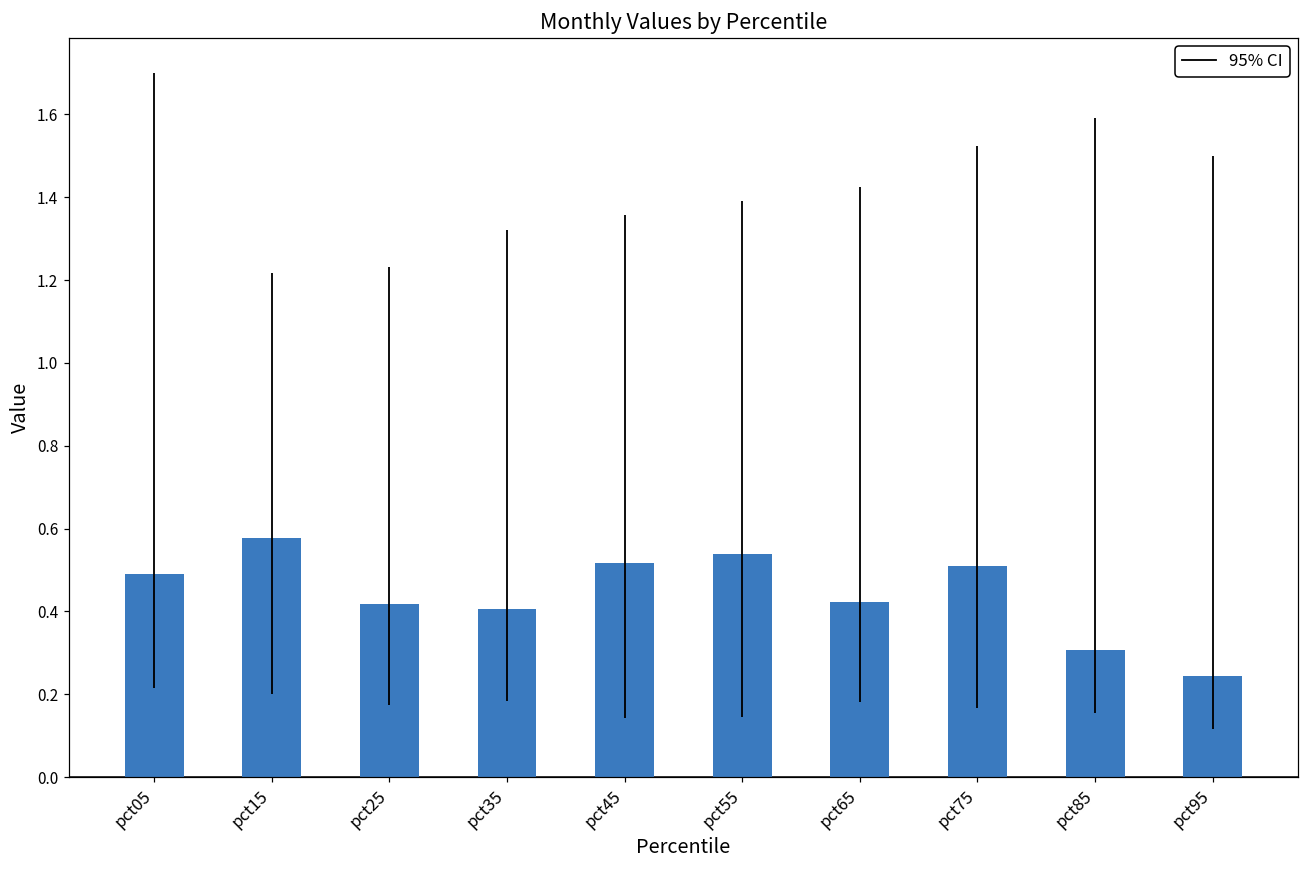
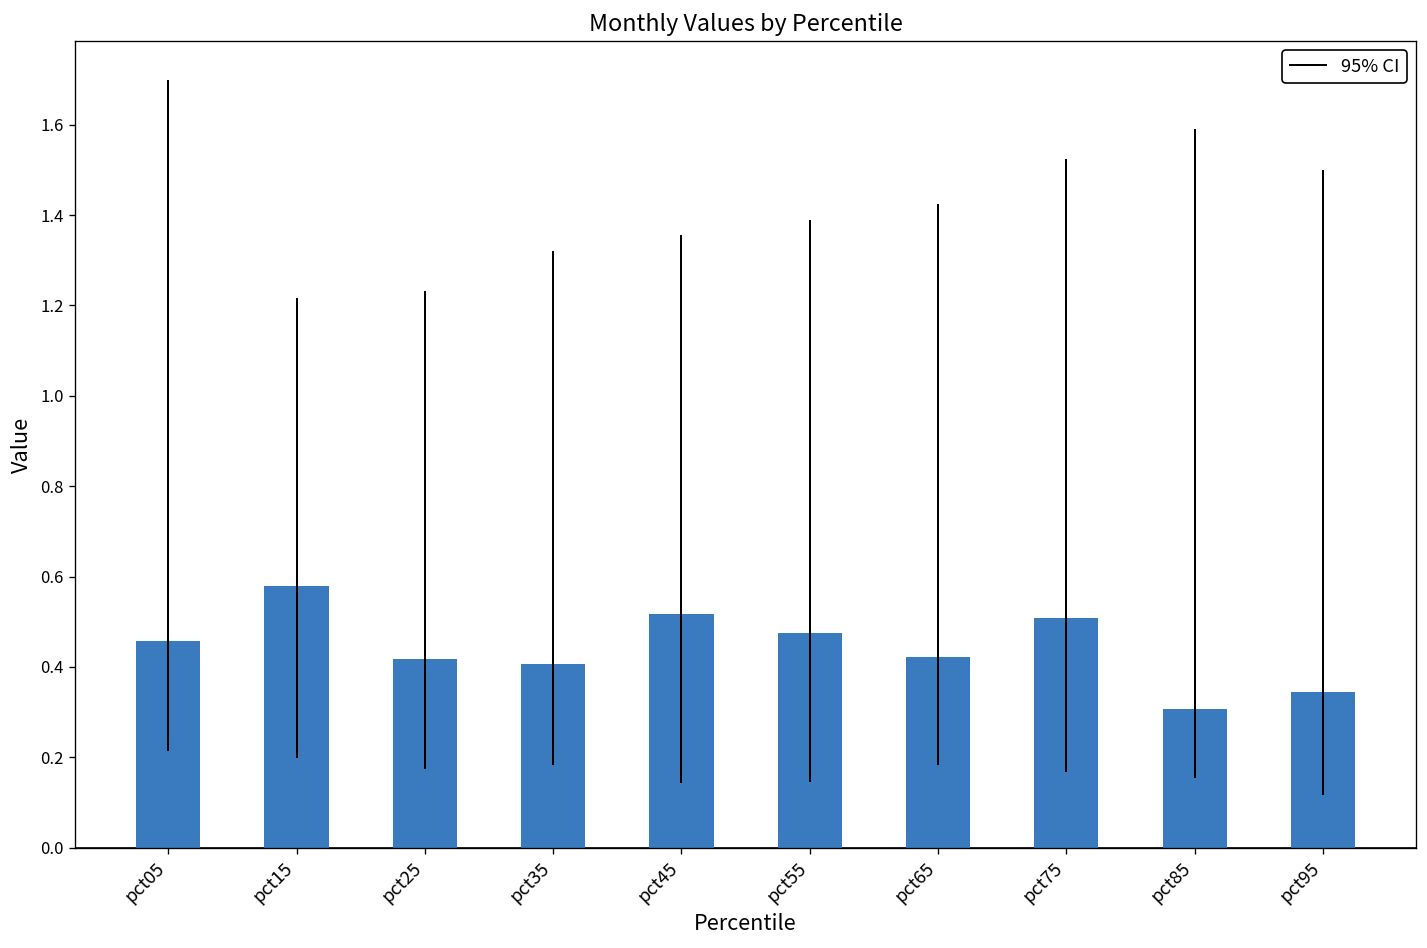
  {
-   "pct05": 0.49,
+   "pct05": 0.46,
    "pct15": 0.58,
    "pct25": 0.42,
    "pct35": 0.41,
    "pct45": 0.52,
-   "pct55": 0.54,
+   "pct55": 0.47,
    "pct65": 0.42,
    "pct75": 0.51,
    "pct85": 0.31,
-   "pct95": 0.24
+   "pct95": 0.34
  }
